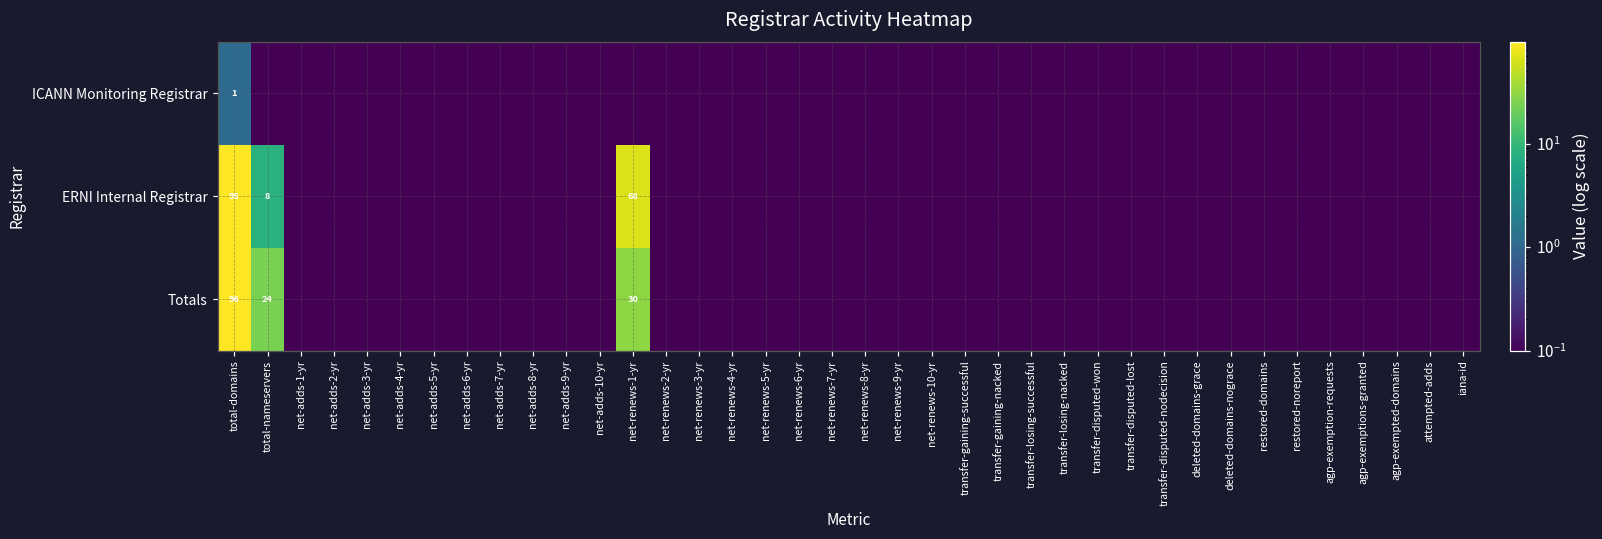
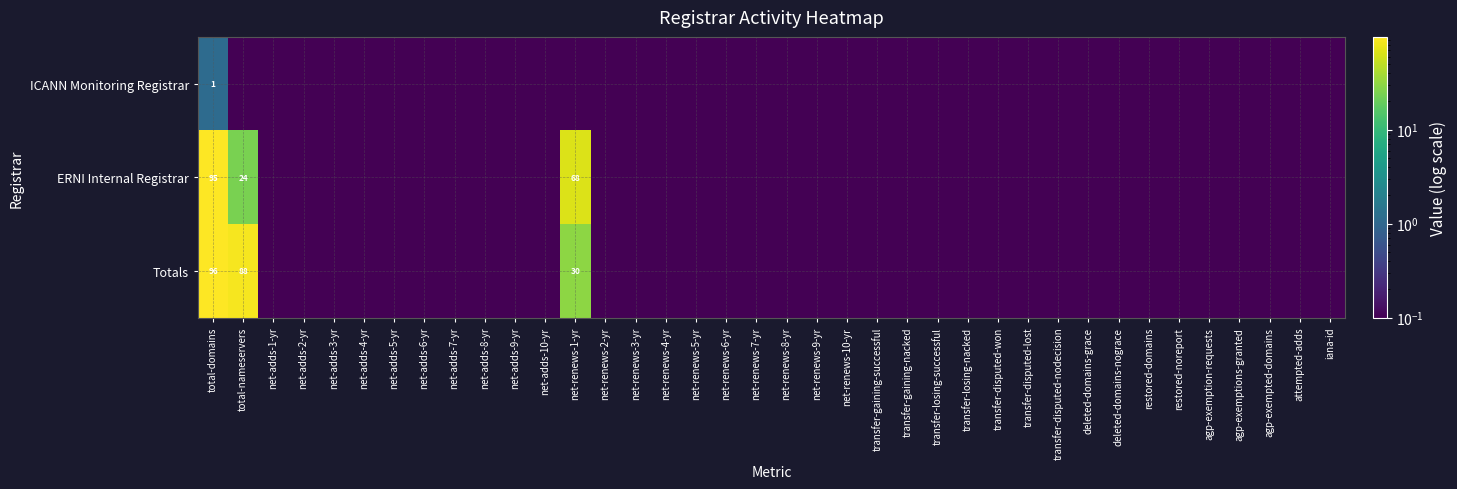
  {
    "ICANN Monitoring Registrar": {
      "total-domains": 1
    },
    "ERNI Internal Registrar": {
      "total-domains": 95,
-     "total-nameservers": 8,
+     "total-nameservers": 24,
      "net-renews-1-yr": 68
    },
    "Totals": {
      "total-domains": 96,
-     "total-nameservers": 24,
+     "total-nameservers": 88,
      "net-renews-1-yr": 30
    }
  }
